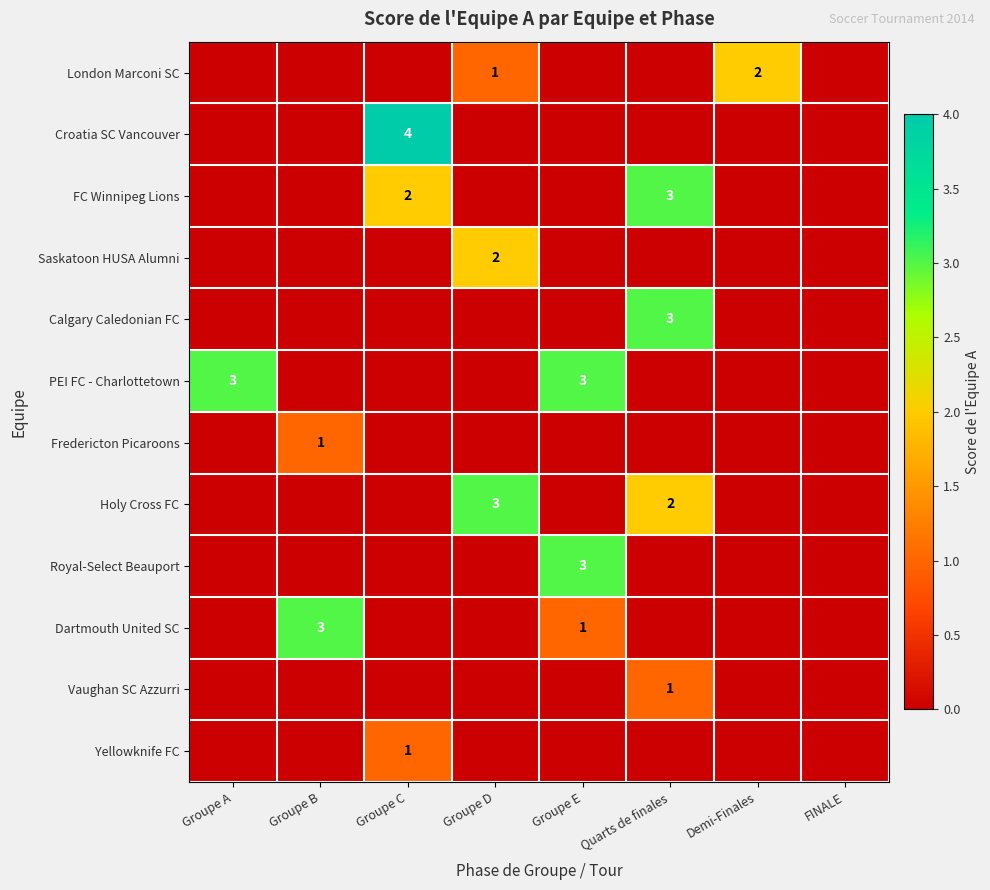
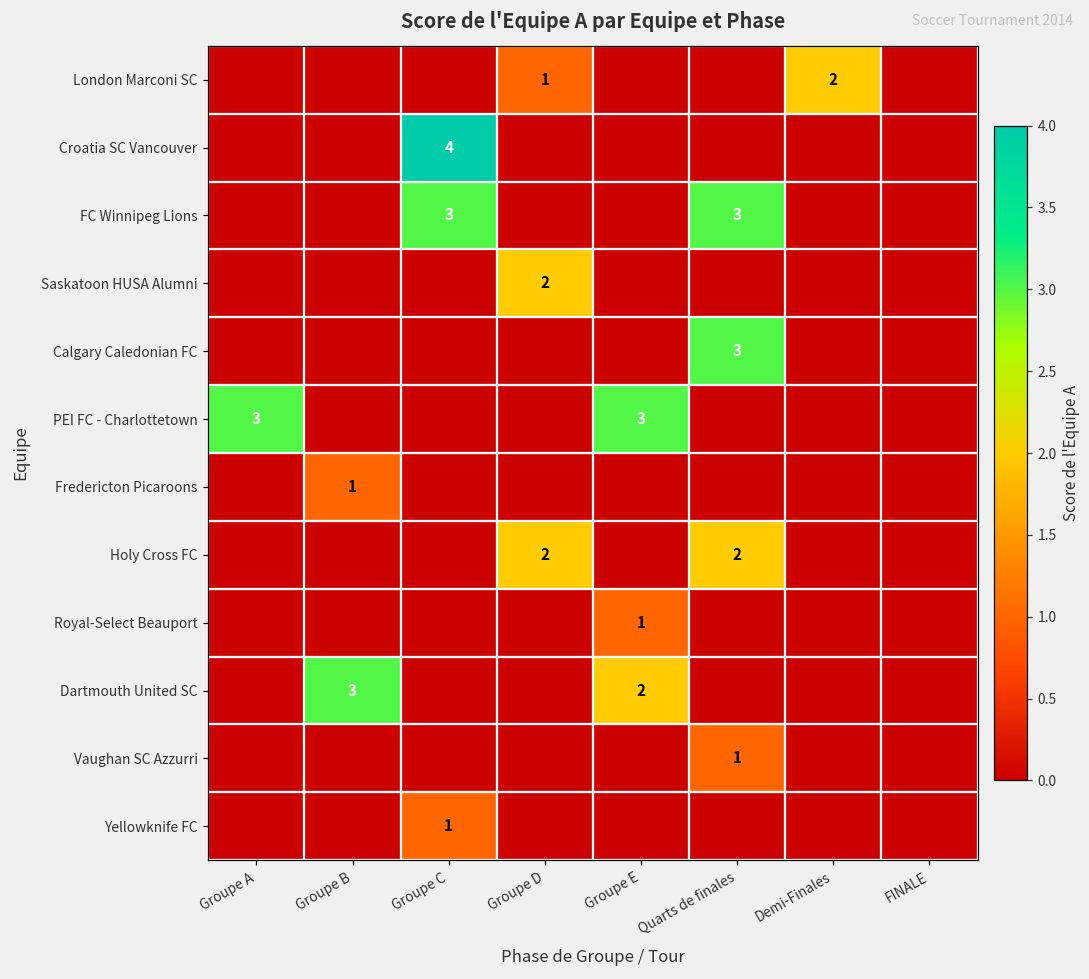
  {
    "London Marconi SC": {
      "Groupe D": 1,
      "Demi-Finales": 2
    },
    "Croatia SC Vancouver": {
      "Groupe C": 4
    },
    "FC Winnipeg Lions": {
-     "Groupe C": 2,
+     "Groupe C": 3,
      "Quarts de finales": 3
    },
    "Saskatoon HUSA Alumni": {
      "Groupe D": 2
    },
    "Calgary Caledonian FC": {
      "Quarts de finales": 3
    },
    "PEI FC - Charlottetown": {
      "Groupe A": 3,
      "Groupe E": 3
    },
    "Fredericton Picaroons": {
      "Groupe B": 1
    },
    "Holy Cross FC": {
-     "Groupe D": 3,
+     "Groupe D": 2,
      "Quarts de finales": 2
    },
    "Royal-Select Beauport": {
-     "Groupe E": 3
+     "Groupe E": 1
    },
    "Dartmouth United SC": {
      "Groupe B": 3,
-     "Groupe E": 1
+     "Groupe E": 2
    },
    "Vaughan SC Azzurri": {
      "Quarts de finales": 1
    },
    "Yellowknife FC": {
      "Groupe C": 1
    }
  }
